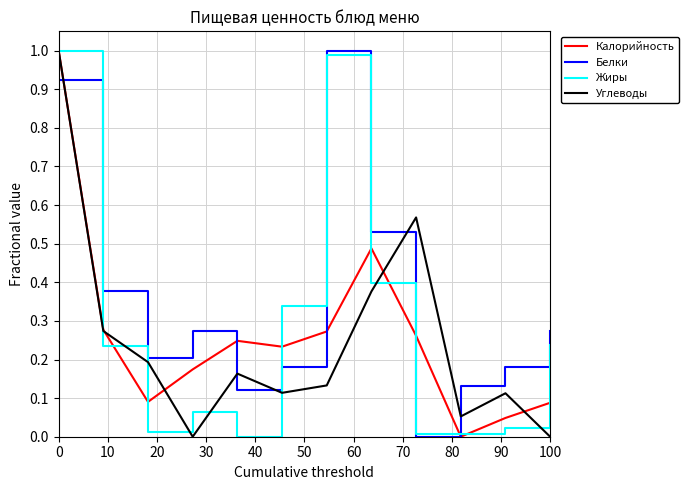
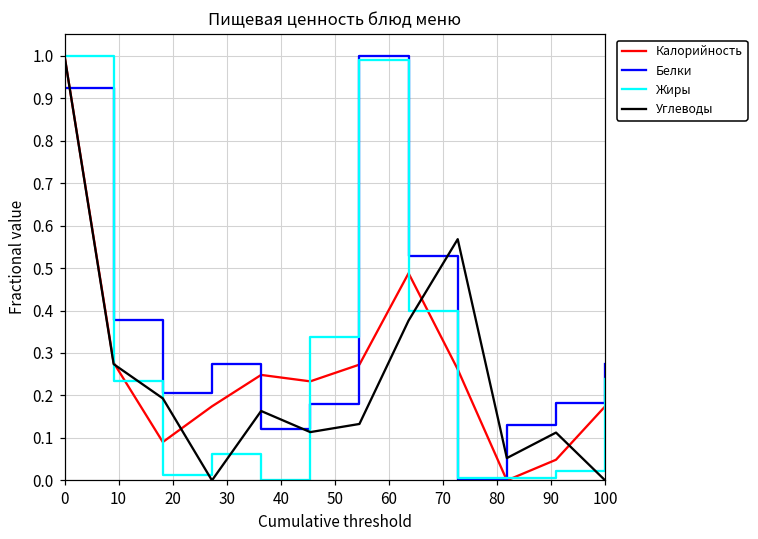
  {
    "Калорийность": {
-     "100": 0.09
+     "100": 0.17
    },
    "Белки": {
      "0": 0.92,
      "100": 0.27
    },
    "Жиры": {
      "100": 0.24
    },
    "Углеводы": {
      "100": 0.00
    }
  }
